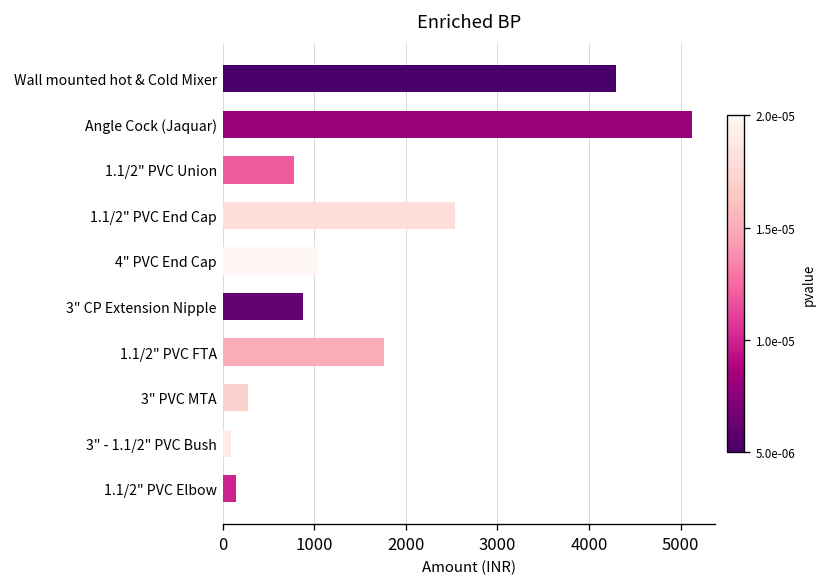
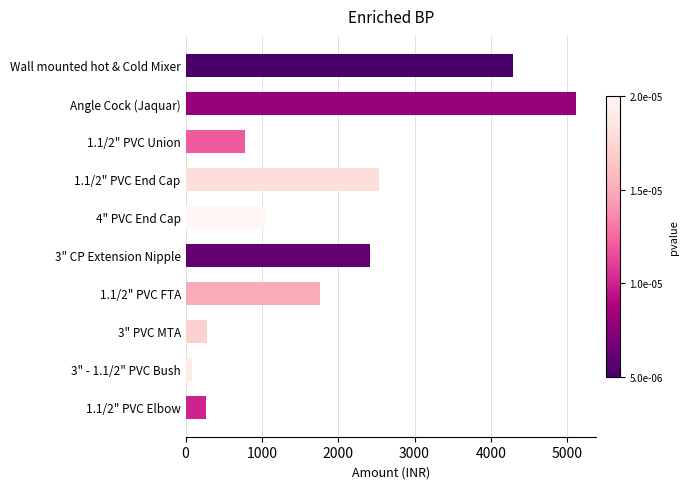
  {
    "Wall mounted hot & Cold Mixer": 4300,
    "Angle Cock (Jaquar)": 5100,
    "1.1/2\" PVC Union": 800,
    "1.1/2\" PVC End Cap": 2500,
    "4\" PVC End Cap": 1000,
-   "3\" CP Extension Nipple": 900,
+   "3\" CP Extension Nipple": 2400,
    "1.1/2\" PVC FTA": 1800,
    "3\" PVC MTA": 300,
    "3\" - 1.1/2\" PVC Bush": 100,
-   "1.1/2\" PVC Elbow": 100
+   "1.1/2\" PVC Elbow": 300
  }
